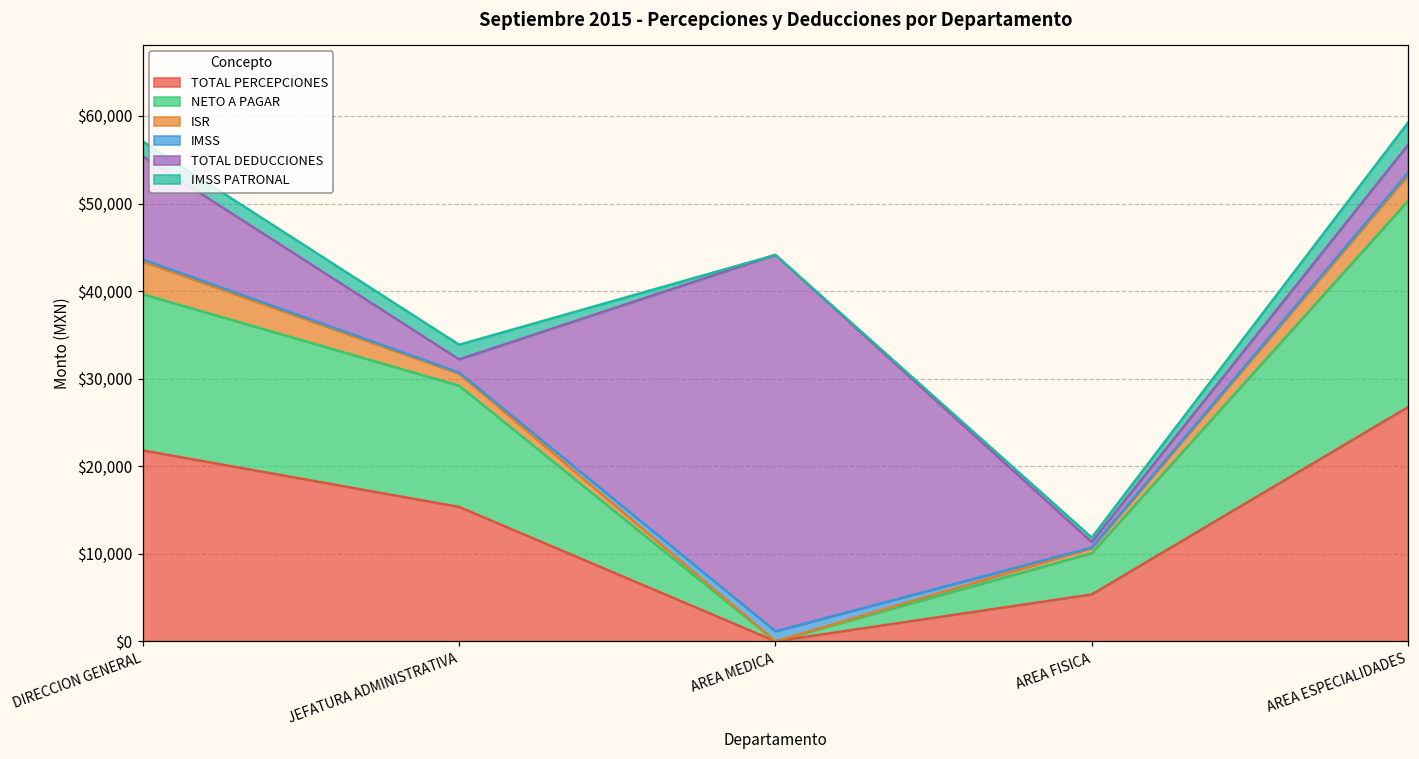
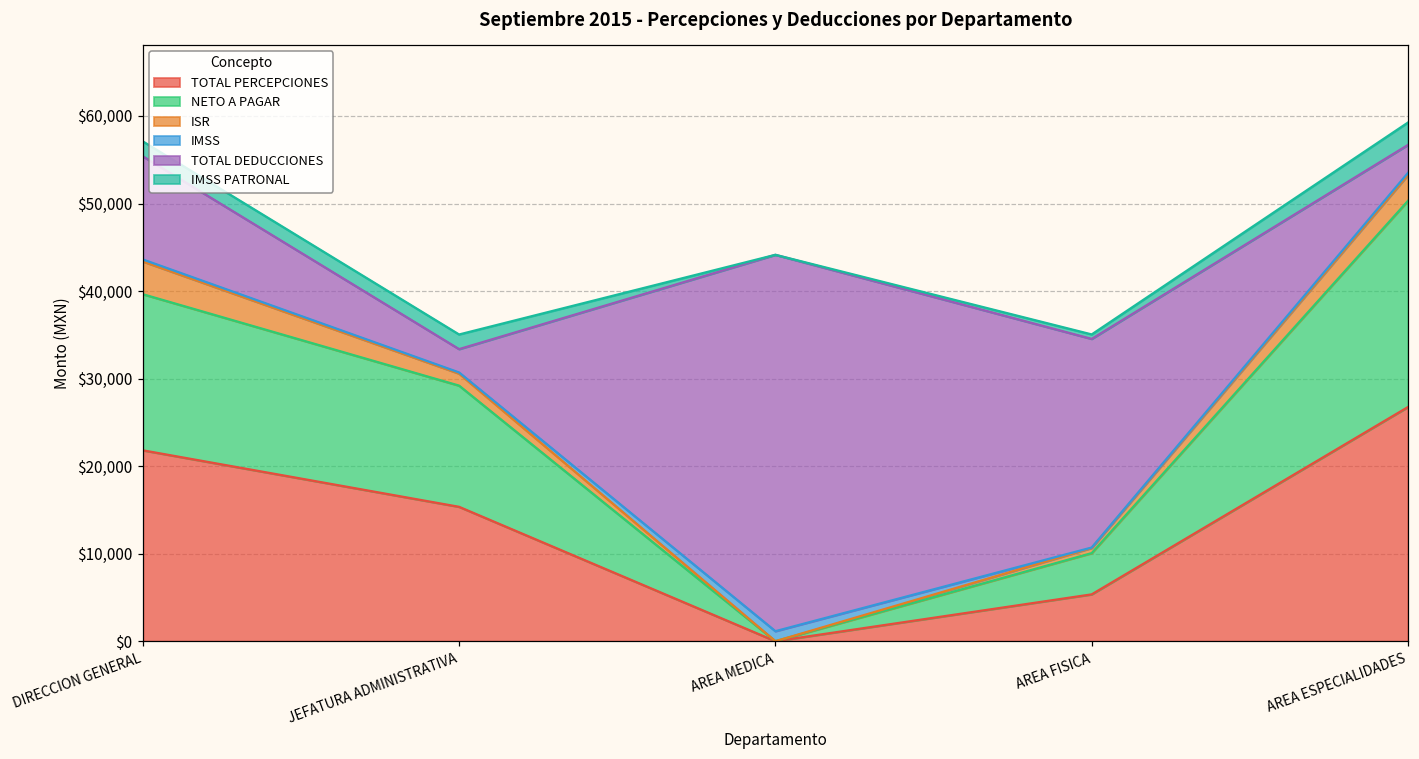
  {
    "IMSS": {
      "AREA MEDICA": "$1,000"
    },
    "TOTAL DEDUCCIONES": {
      "DIRECCION GENERAL": "$12,000",
-     "JEFATURA ADMINISTRATIVA": "$2,000",
-     "AREA FISICA": "$1,000",
+     "JEFATURA ADMINISTRATIVA": "$3,000",
+     "AREA FISICA": "$24,000",
      "AREA ESPECIALIDADES": "$3,000"
    }
  }
